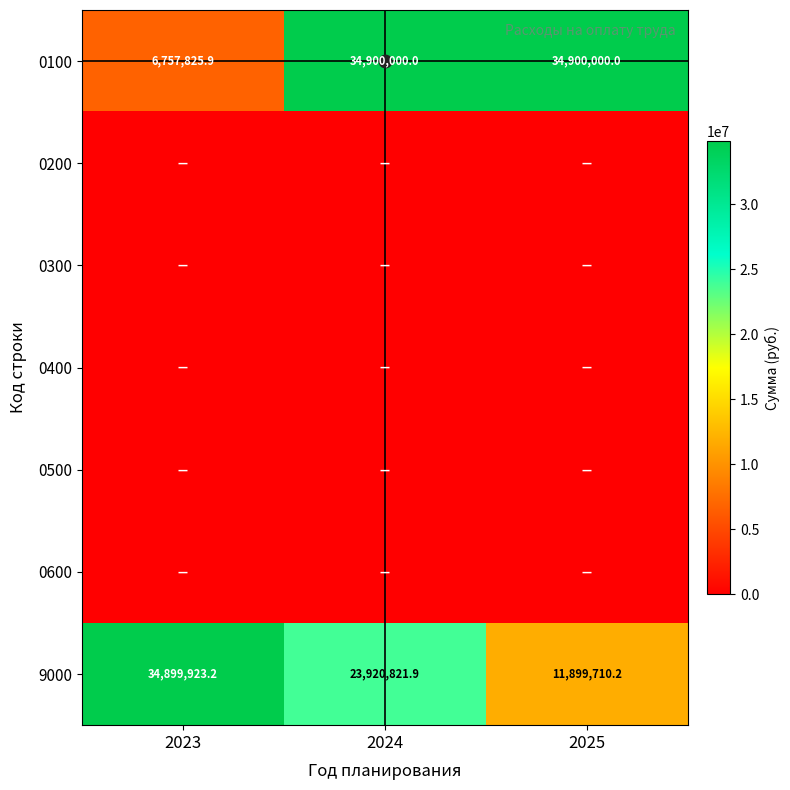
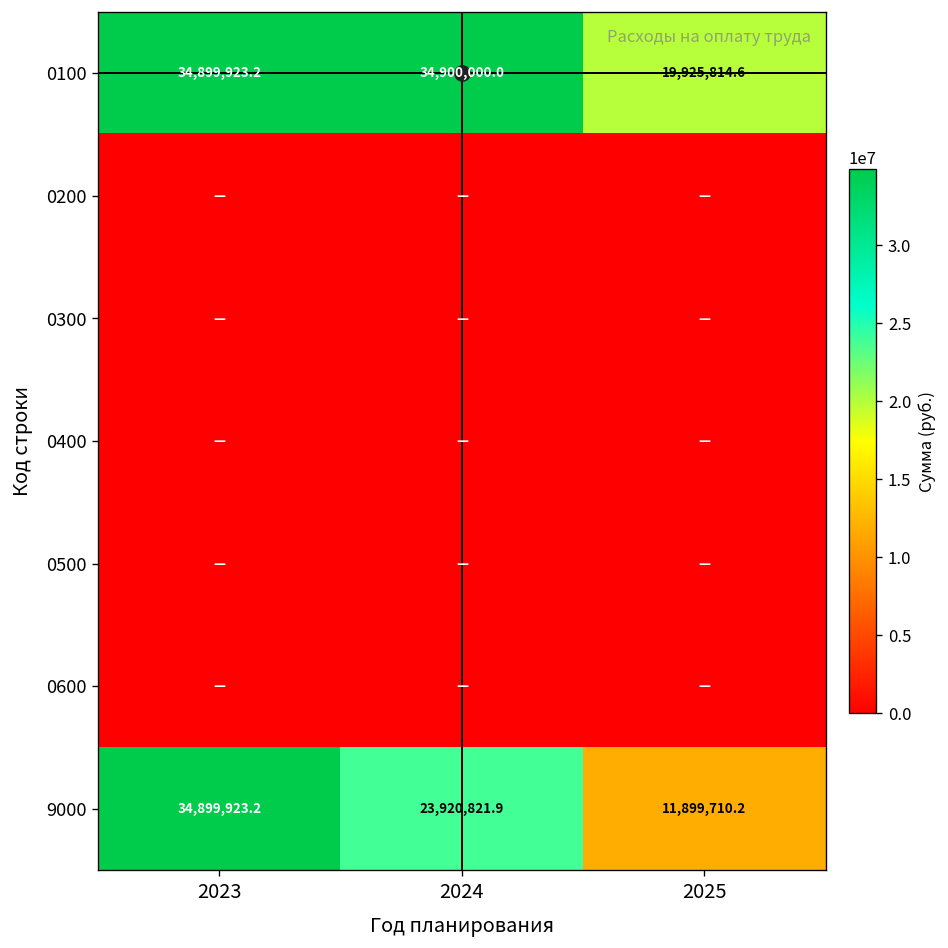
  {
    "0100": {
-     "2023": "6,757,825.9",
-     "2025": "34,900,000.0"
+     "2023": "34,899,923.2",
+     "2025": "19,925,814.6"
    },
    "9000": {
      "2023": "34,899,923.2",
      "2024": "23,920,821.9",
      "2025": "11,899,710.2"
    }
  }
